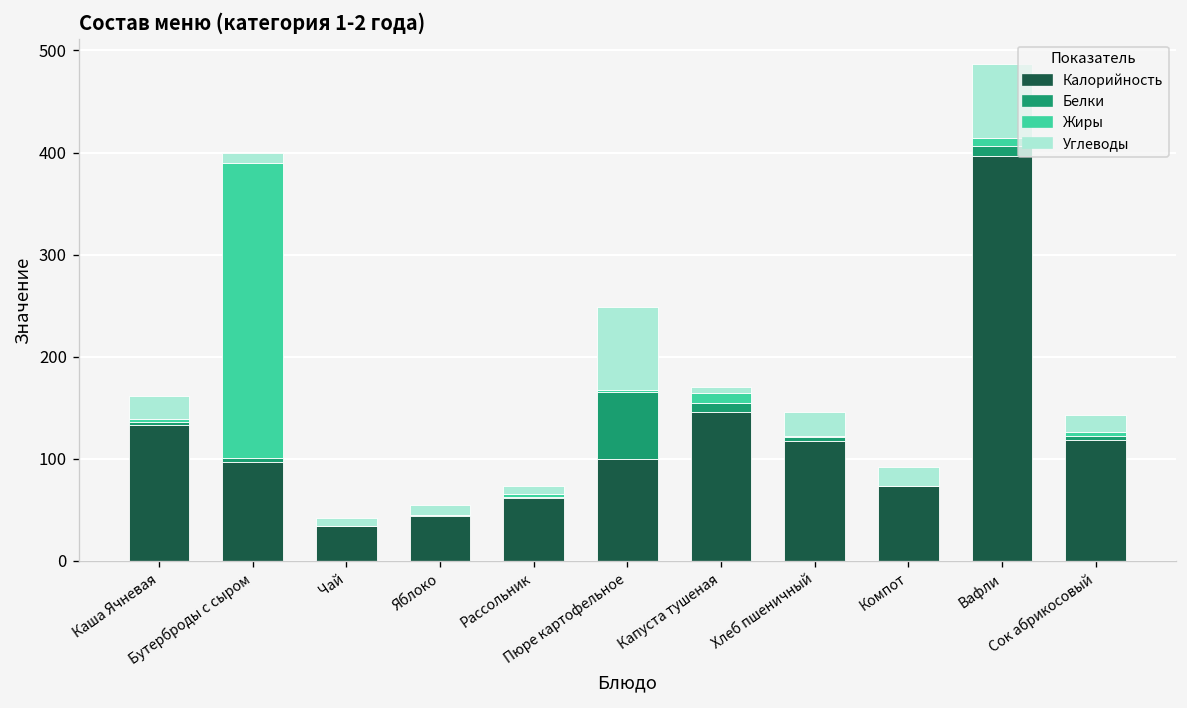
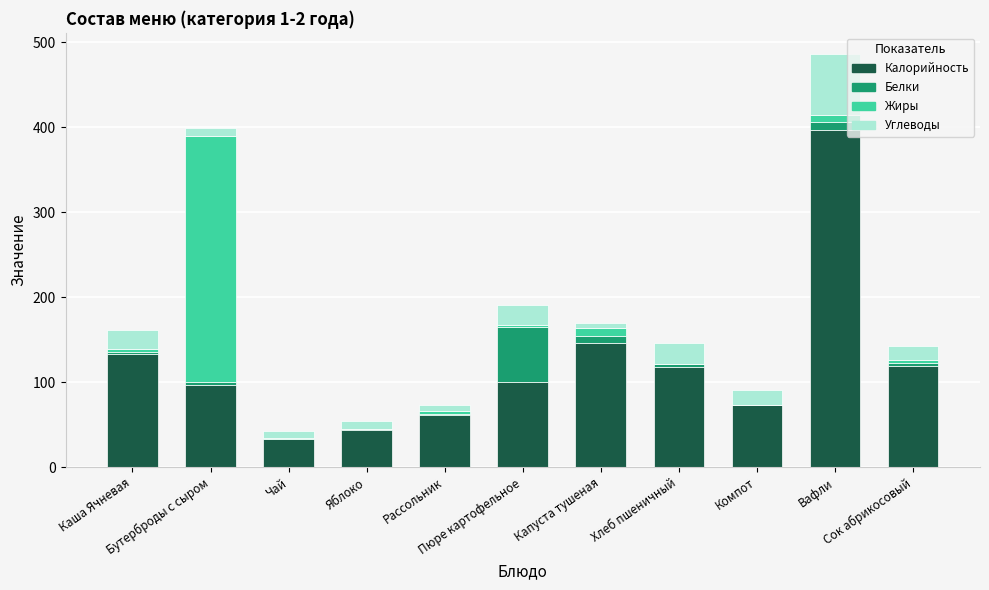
  {
    "Калорийность": {
      "Каша Ячневая": 130,
      "Бутерброды с сыром": 100,
      "Чай": 30,
      "Яблоко": 40,
      "Рассольник": 60,
      "Пюре картофельное": 100,
      "Капуста тушеная": 150,
      "Хлеб пшеничный": 120,
      "Компот": 70,
      "Вафли": 400,
      "Сок абрикосовый": 120
    },
    "Белки": {
      "Каша Ячневая": 0,
      "Бутерброды с сыром": 0,
      "Пюре картофельное": 70,
      "Капуста тушеная": 10,
      "Хлеб пшеничный": 0,
      "Вафли": 10,
      "Сок абрикосовый": 0
    },
    "Жиры": {
      "Каша Ячневая": 0,
      "Бутерброды с сыром": 290,
      "Капуста тушеная": 10,
      "Вафли": 10,
      "Сок абрикосовый": 0
    },
    "Углеводы": {
      "Каша Ячневая": 20,
      "Бутерброды с сыром": 10,
      "Чай": 10,
      "Яблоко": 10,
      "Рассольник": 10,
-     "Пюре картофельное": 80,
+     "Пюре картофельное": 20,
      "Капуста тушеная": 10,
      "Хлеб пшеничный": 20,
      "Компот": 20,
      "Вафли": 70,
      "Сок абрикосовый": 20
    }
  }
